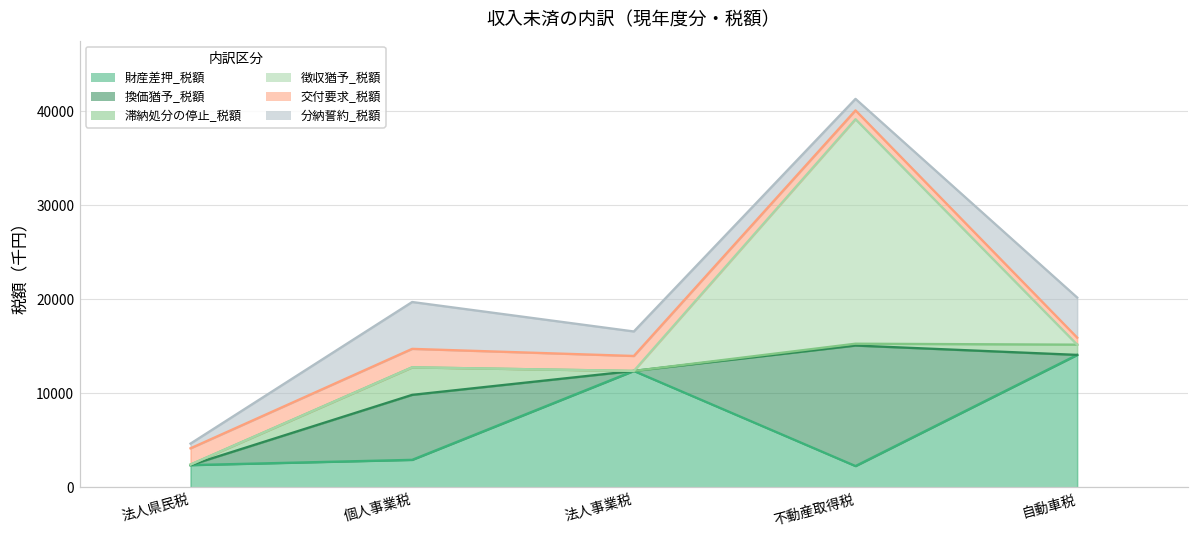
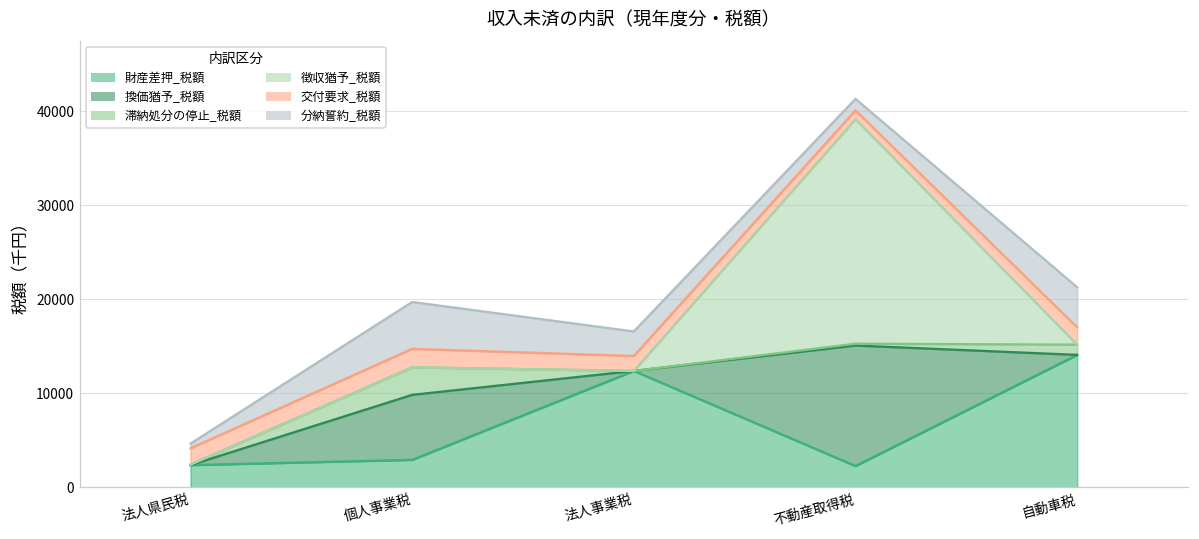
  {
    "交付要求_税額": {
      "法人県民税": 2000,
      "個人事業税": 2000,
      "法人事業税": 2000,
      "不動産取得税": 1000,
-     "自動車税": 1000
+     "自動車税": 2000
    }
  }
